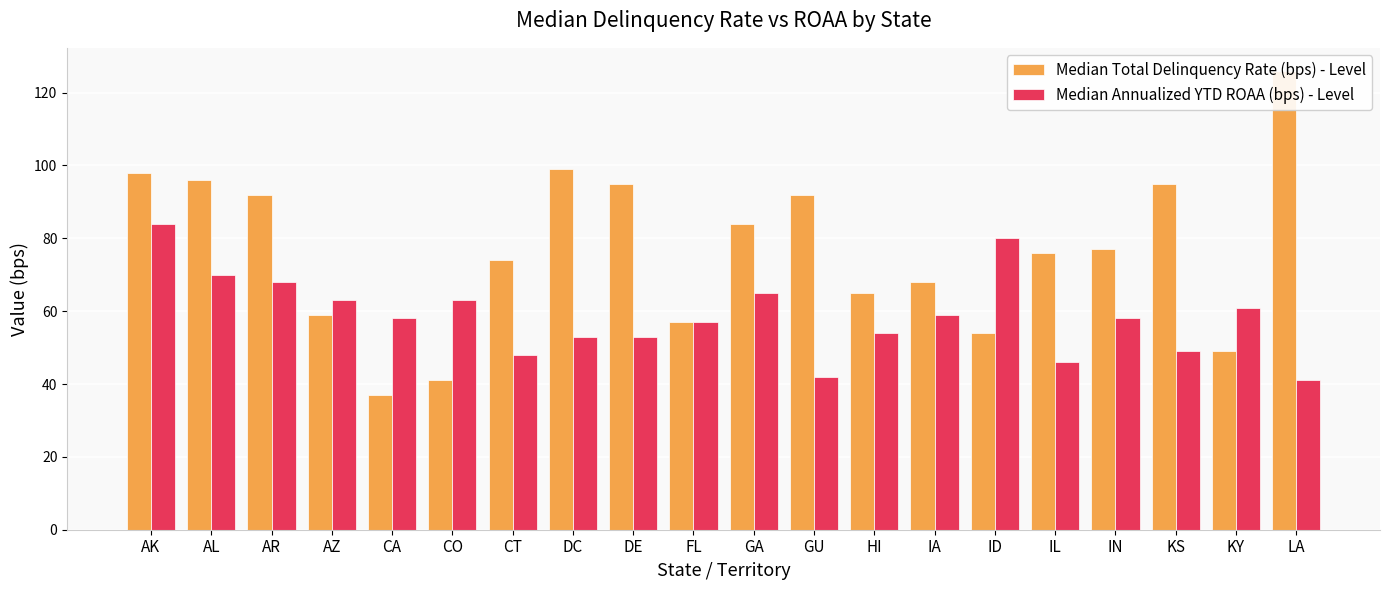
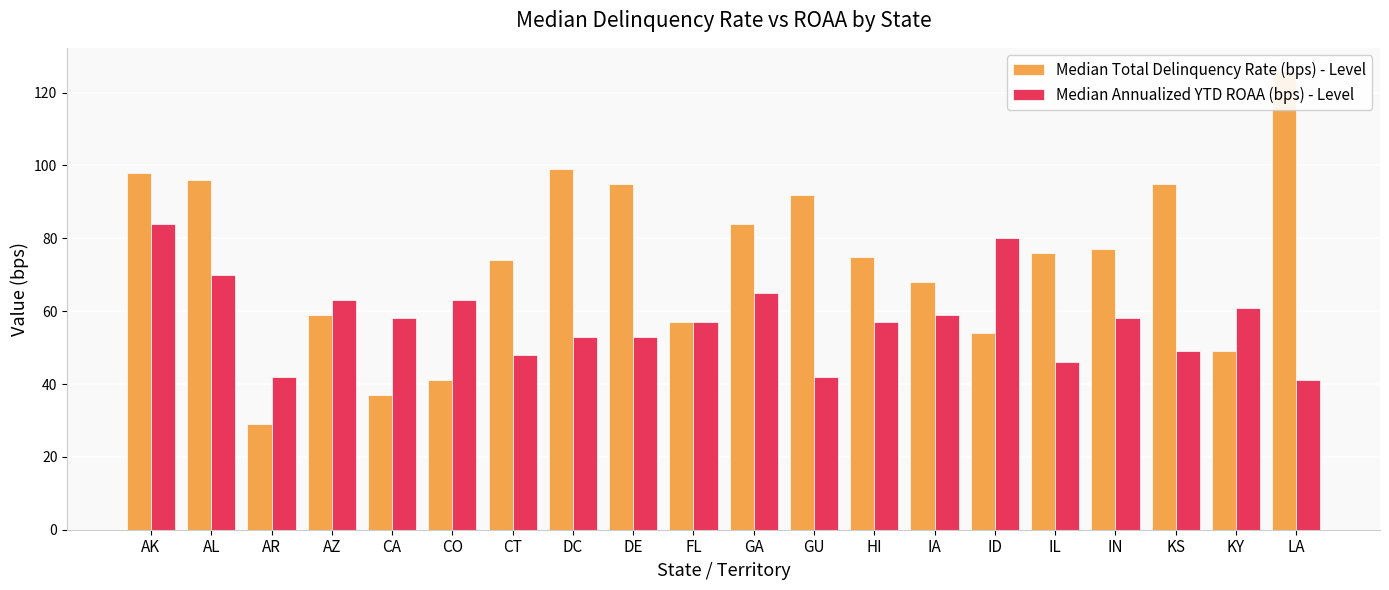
  {
    "Median Total Delinquency Rate (bps) - Level": {
      "AK": 98,
      "AL": 96,
-     "AR": 92,
+     "AR": 29,
      "AZ": 59,
      "CA": 37,
      "CO": 41,
      "CT": 74,
      "DC": 99,
      "DE": 95,
      "FL": 57,
      "GA": 84,
      "GU": 92,
-     "HI": 65,
+     "HI": 75,
      "IA": 68,
      "ID": 54,
      "IL": 76,
      "IN": 77,
      "KS": 95,
      "KY": 49
    },
    "Median Annualized YTD ROAA (bps) - Level": {
      "AK": 84,
      "AL": 70,
-     "AR": 68,
+     "AR": 42,
      "AZ": 63,
      "CA": 58,
      "CO": 63,
      "CT": 48,
      "DC": 53,
      "DE": 53,
      "FL": 57,
      "GA": 65,
      "GU": 42,
-     "HI": 54,
+     "HI": 57,
      "IA": 59,
      "ID": 80,
      "IL": 46,
      "IN": 58,
      "KS": 49,
      "KY": 61,
      "LA": 41
    }
  }
